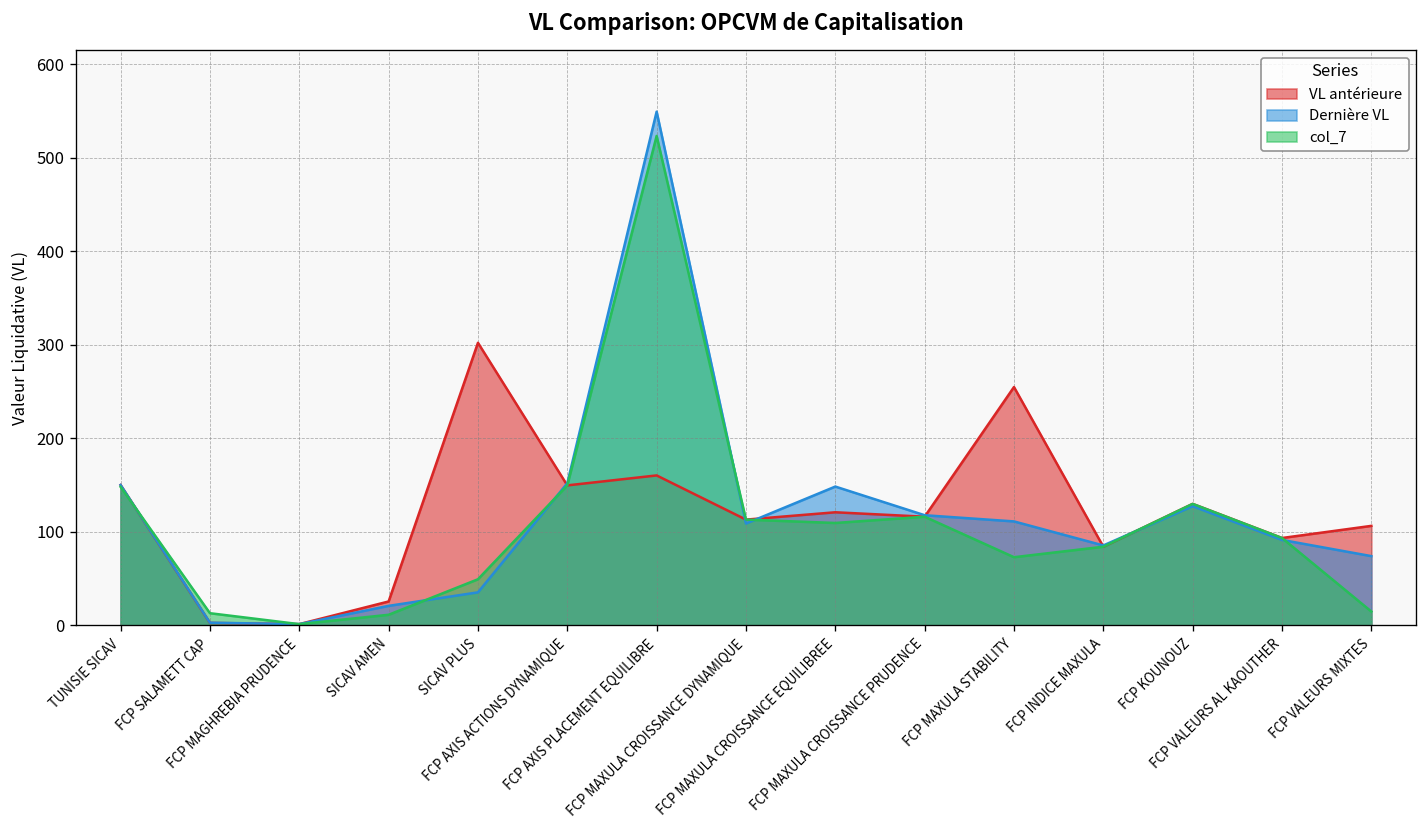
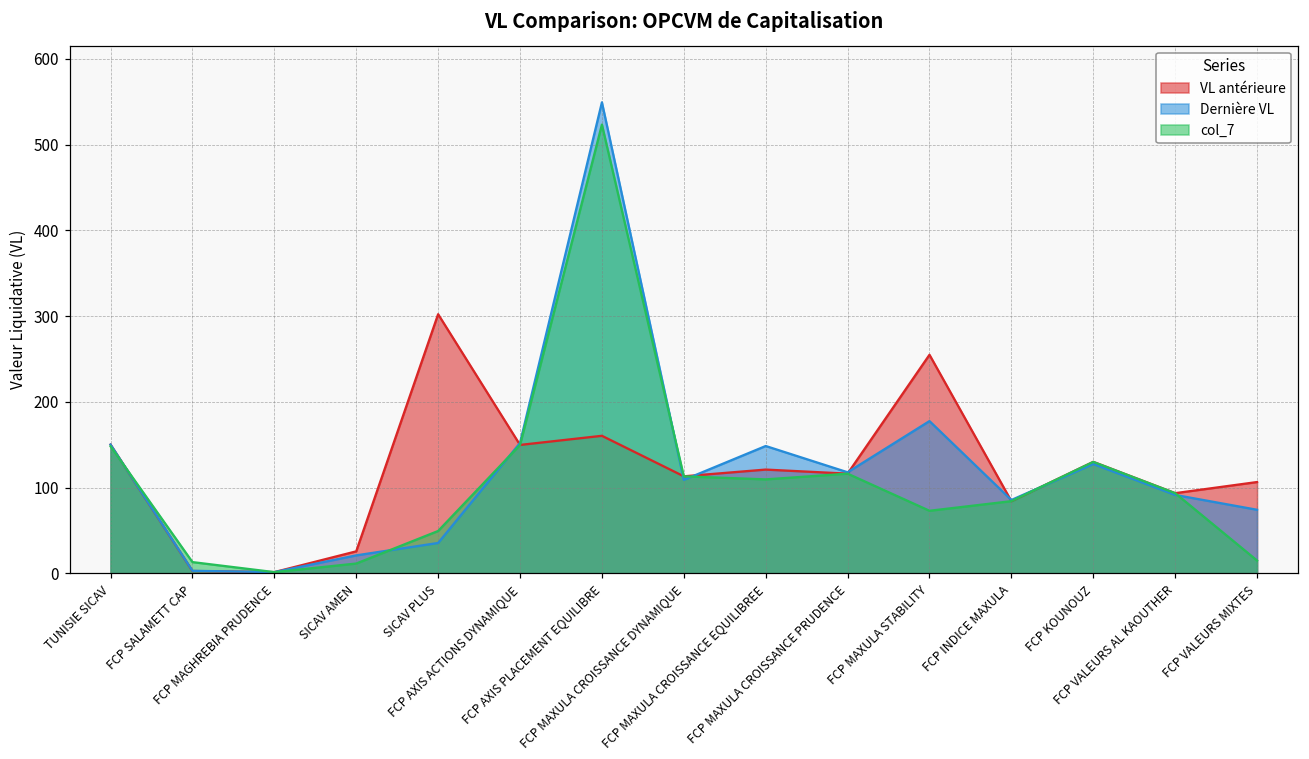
  {
    "VL antérieure": {
      "SICAV AMEN": 30,
      "SICAV PLUS": 300,
      "FCP AXIS PLACEMENT EQUILIBRE": 160,
      "FCP MAXULA CROISSANCE EQUILIBREE": 120,
      "FCP MAXULA STABILITY": 250,
      "FCP VALEURS MIXTES": 110
    },
    "Dernière VL": {
      "SICAV AMEN": 20,
      "SICAV PLUS": 40,
      "FCP AXIS PLACEMENT EQUILIBRE": 550,
      "FCP MAXULA CROISSANCE DYNAMIQUE": 110,
      "FCP MAXULA CROISSANCE EQUILIBREE": 150,
-     "FCP MAXULA STABILITY": 110,
+     "FCP MAXULA STABILITY": 180,
      "FCP VALEURS MIXTES": 70
    },
    "col_7": {
      "FCP SALAMETT CAP": 10,
      "SICAV AMEN": 10,
      "SICAV PLUS": 50,
      "FCP AXIS PLACEMENT EQUILIBRE": 520,
      "FCP MAXULA CROISSANCE EQUILIBREE": 110,
      "FCP MAXULA STABILITY": 70,
      "FCP VALEURS MIXTES": 10
    }
  }
